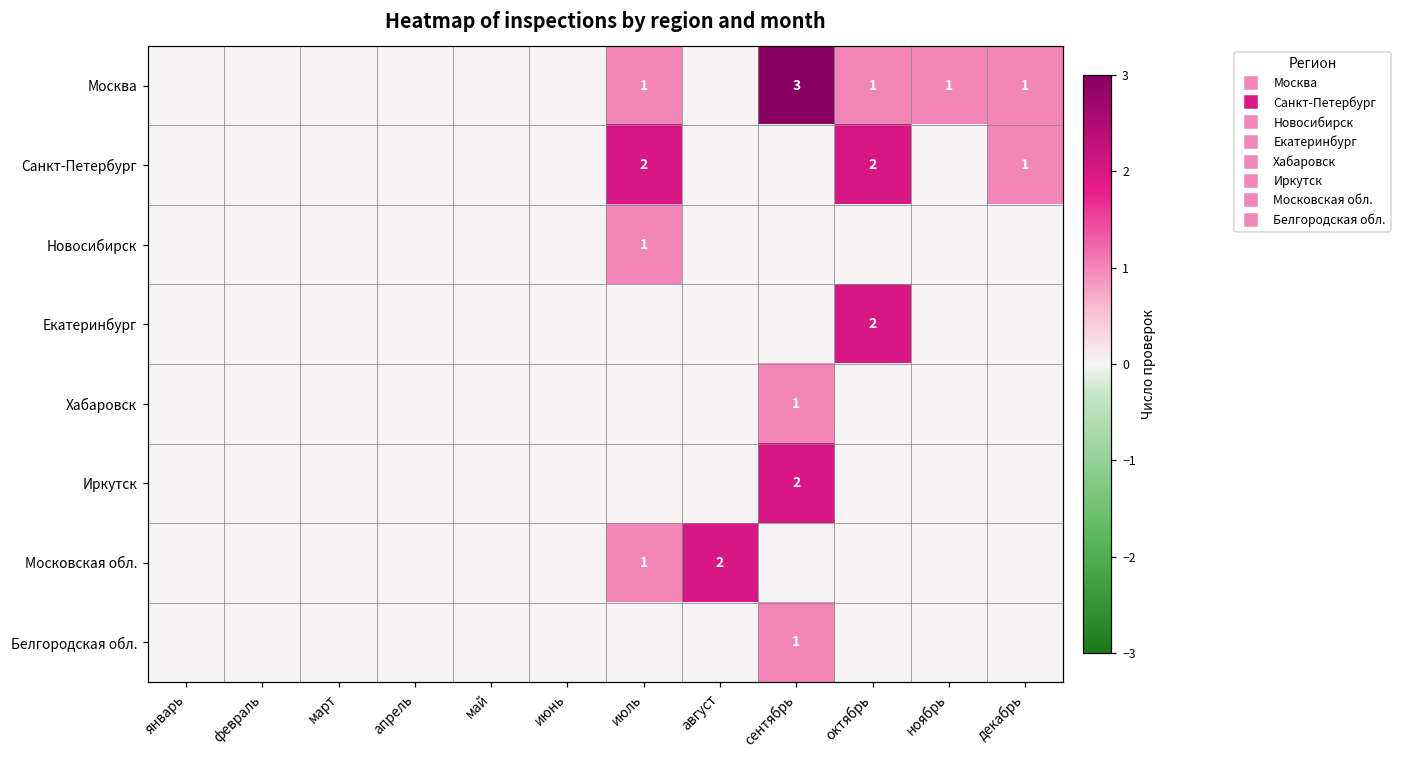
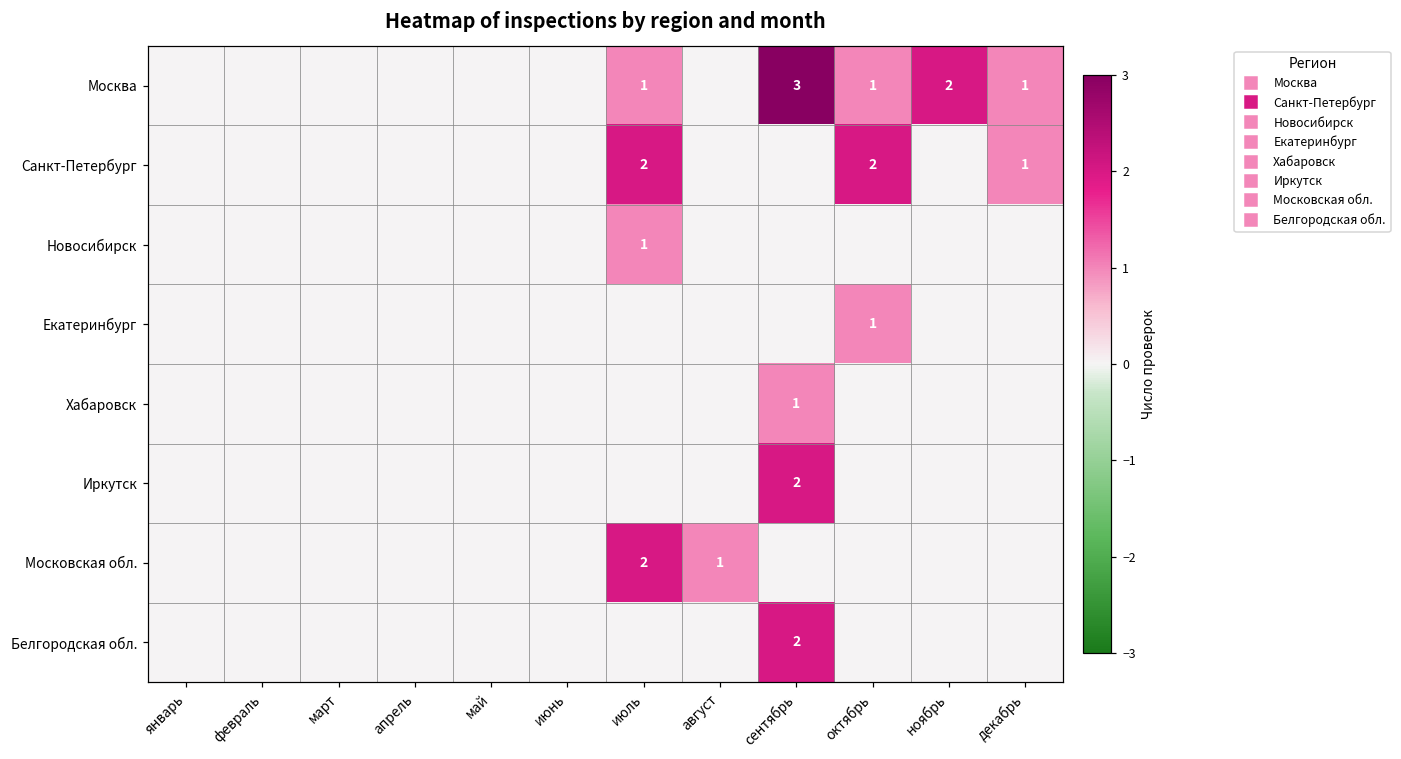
  {
    "Москва": {
      "июль": 1,
      "сентябрь": 3,
      "октябрь": 1,
-     "ноябрь": 1,
+     "ноябрь": 2,
      "декабрь": 1
    },
    "Санкт-Петербург": {
      "июль": 2,
      "октябрь": 2,
      "декабрь": 1
    },
    "Новосибирск": {
      "июль": 1
    },
    "Екатеринбург": {
-     "октябрь": 2
+     "октябрь": 1
    },
    "Хабаровск": {
      "сентябрь": 1
    },
    "Иркутск": {
      "сентябрь": 2
    },
    "Московская обл.": {
-     "июль": 1,
-     "август": 2
+     "июль": 2,
+     "август": 1
    },
    "Белгородская обл.": {
-     "сентябрь": 1
+     "сентябрь": 2
    }
  }
